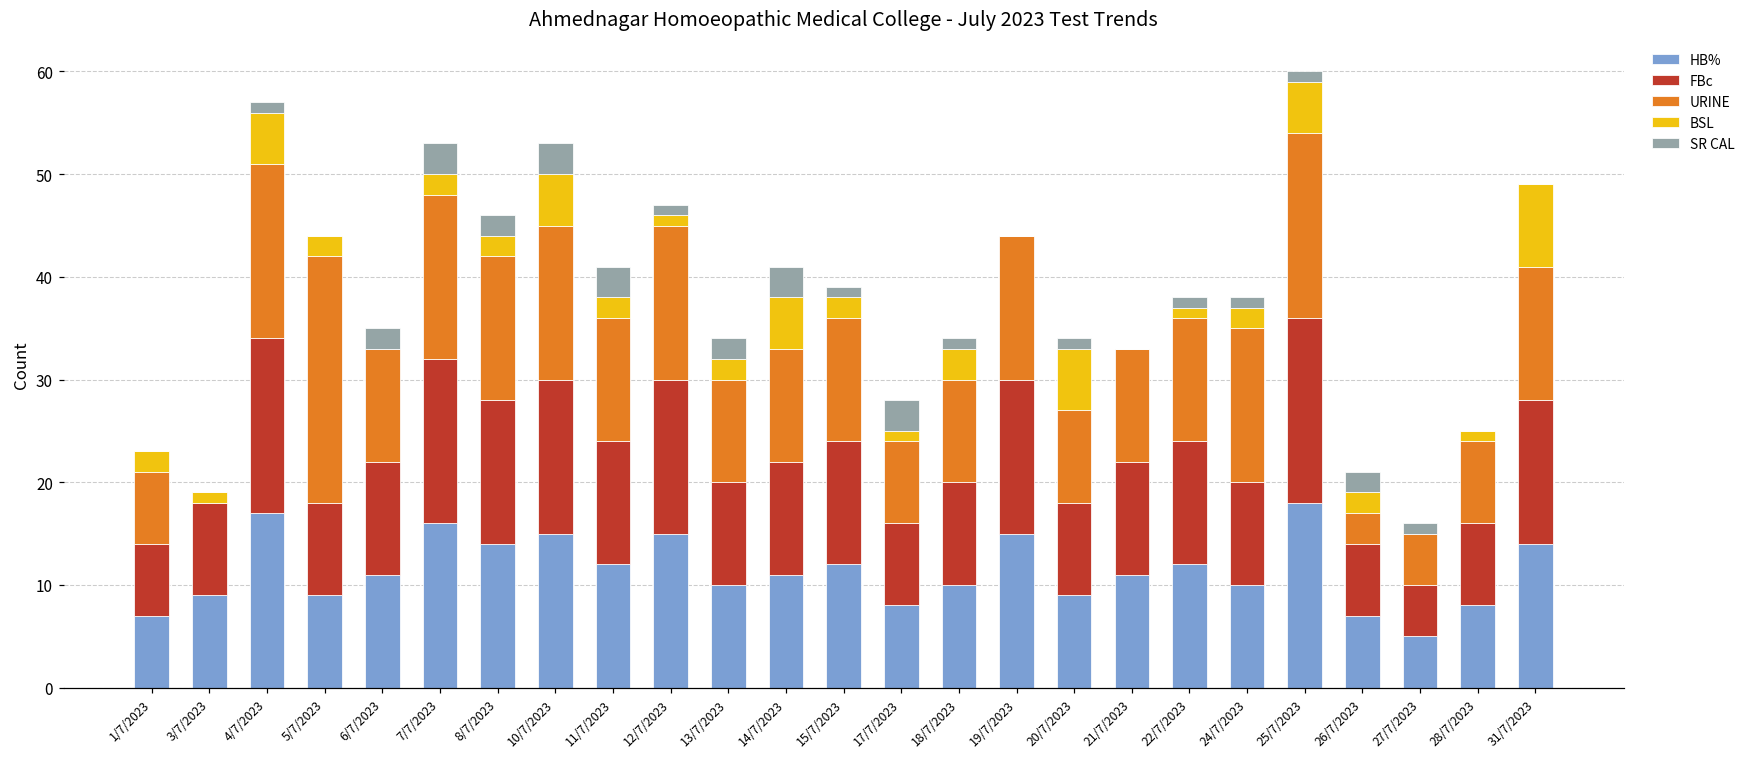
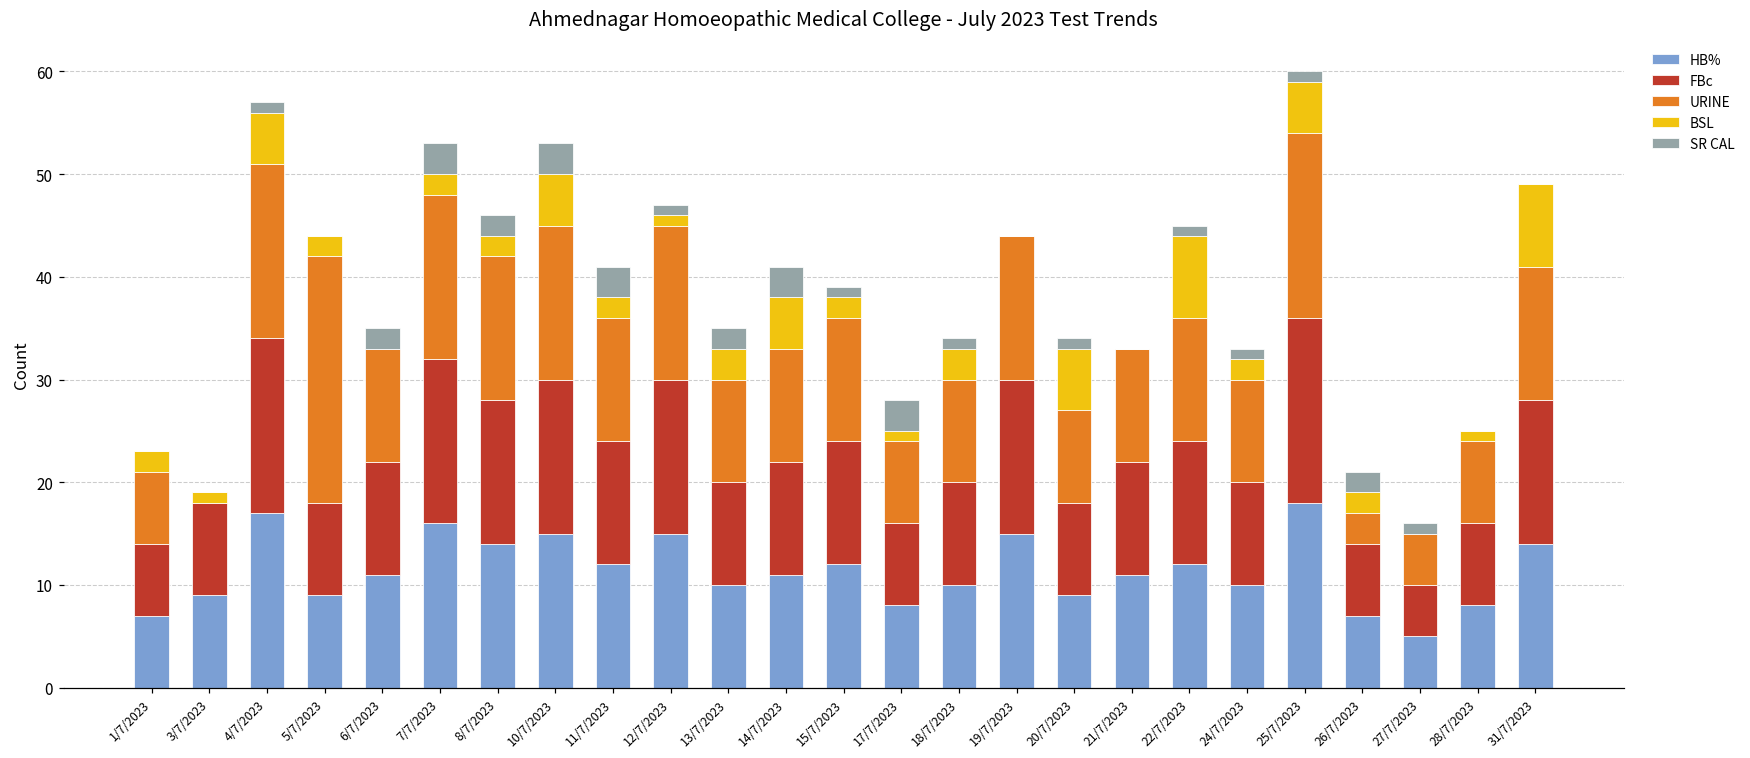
  {
    "FBc": {
      "1/7/2023": 7,
      "3/7/2023": 9,
      "4/7/2023": 17,
      "5/7/2023": 9,
      "6/7/2023": 11,
      "7/7/2023": 16,
      "8/7/2023": 14,
      "10/7/2023": 15,
      "11/7/2023": 12,
      "12/7/2023": 15,
      "13/7/2023": 10,
      "14/7/2023": 11,
      "15/7/2023": 12,
      "17/7/2023": 8,
      "18/7/2023": 10,
      "19/7/2023": 15,
      "20/7/2023": 9,
      "21/7/2023": 11,
      "22/7/2023": 12,
      "24/7/2023": 10,
      "25/7/2023": 18,
      "26/7/2023": 7,
      "27/7/2023": 5,
      "28/7/2023": 8,
      "31/7/2023": 14
    },
    "URINE": {
      "1/7/2023": 7,
      "3/7/2023": 0,
      "4/7/2023": 17,
      "5/7/2023": 24,
      "6/7/2023": 11,
      "7/7/2023": 16,
      "8/7/2023": 14,
      "10/7/2023": 15,
      "11/7/2023": 12,
      "12/7/2023": 15,
      "13/7/2023": 10,
      "14/7/2023": 11,
      "15/7/2023": 12,
      "17/7/2023": 8,
      "18/7/2023": 10,
      "19/7/2023": 14,
      "20/7/2023": 9,
      "21/7/2023": 11,
      "22/7/2023": 12,
-     "24/7/2023": 15,
+     "24/7/2023": 10,
      "25/7/2023": 18,
      "26/7/2023": 3,
      "27/7/2023": 5,
      "28/7/2023": 8,
      "31/7/2023": 13
    },
    "BSL": {
      "1/7/2023": 2,
      "3/7/2023": 1,
      "4/7/2023": 5,
      "5/7/2023": 2,
      "6/7/2023": 0,
      "7/7/2023": 2,
      "8/7/2023": 2,
      "10/7/2023": 5,
      "11/7/2023": 2,
      "12/7/2023": 1,
-     "13/7/2023": 2,
+     "13/7/2023": 3,
      "14/7/2023": 5,
      "15/7/2023": 2,
      "17/7/2023": 1,
      "18/7/2023": 3,
      "19/7/2023": 0,
      "20/7/2023": 6,
      "21/7/2023": 0,
-     "22/7/2023": 1,
+     "22/7/2023": 8,
      "24/7/2023": 2,
      "25/7/2023": 5,
      "26/7/2023": 2,
      "27/7/2023": 0,
      "28/7/2023": 1,
      "31/7/2023": 8
    }
  }
